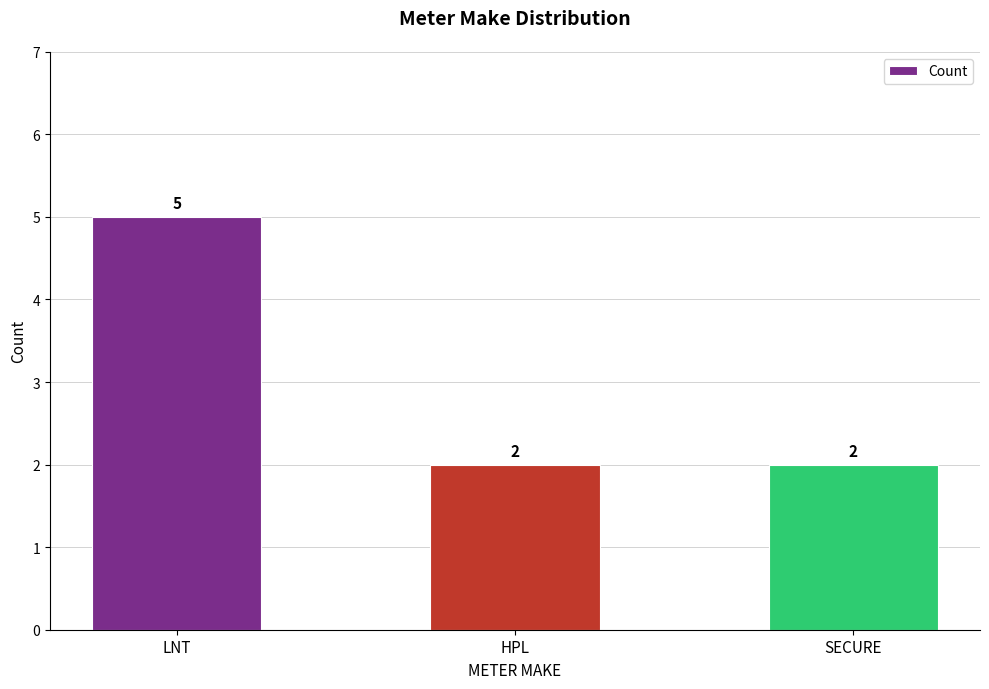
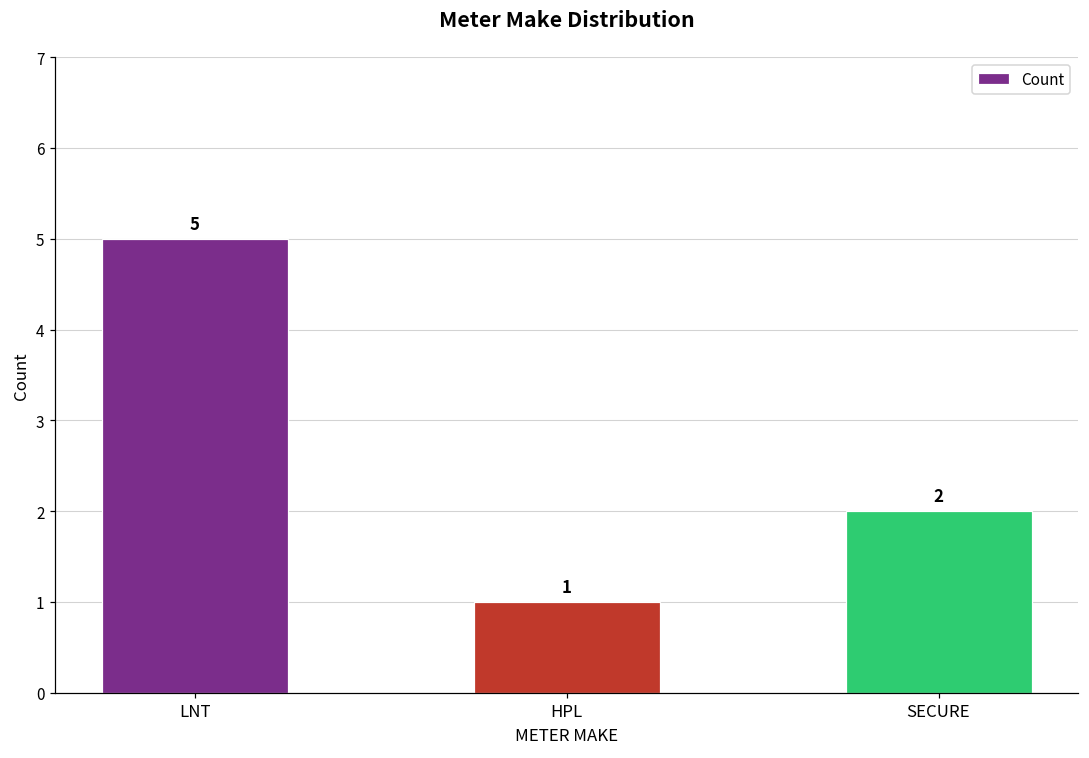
  {
    "LNT": 5,
-   "HPL": 2,
+   "HPL": 1,
    "SECURE": 2
  }
